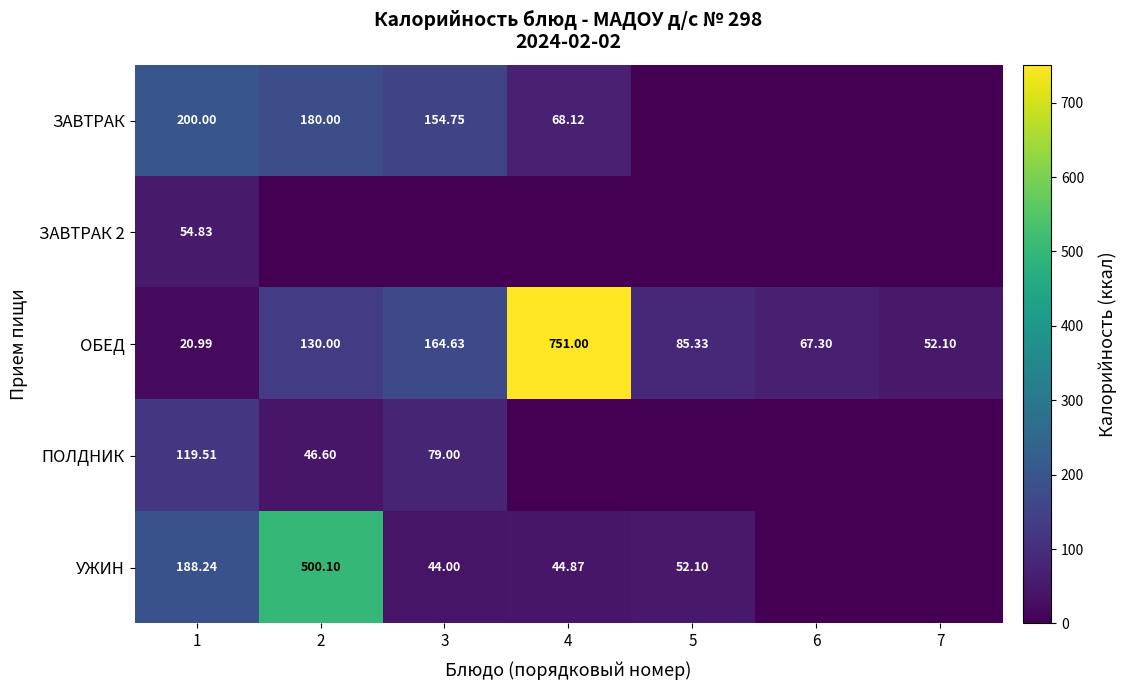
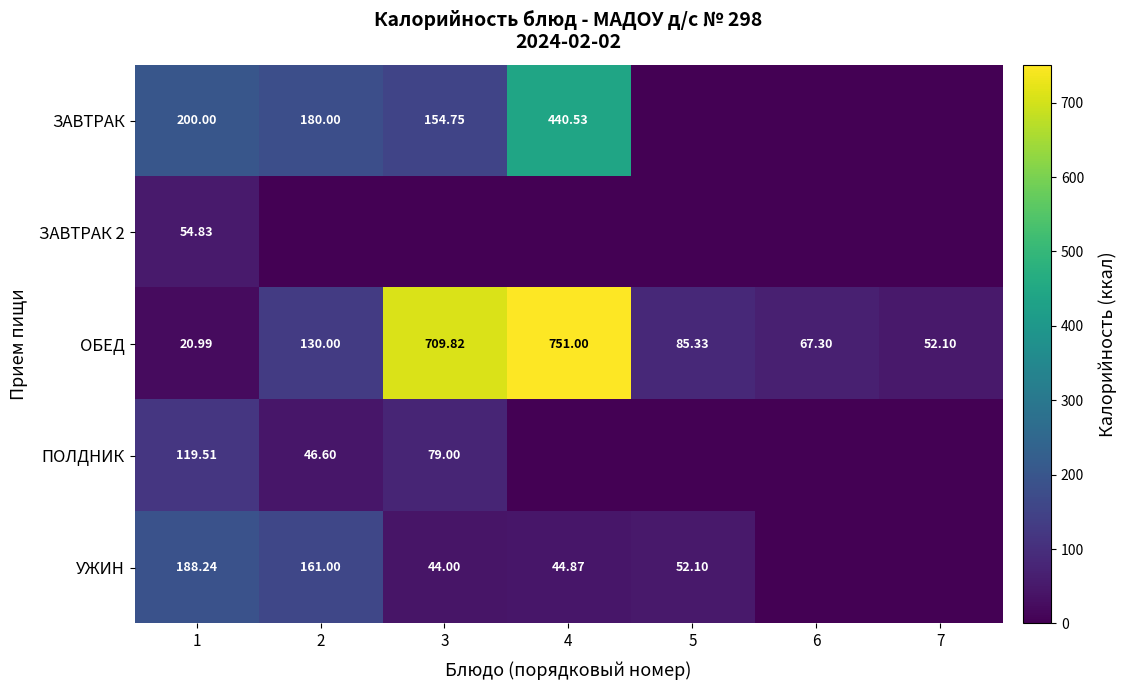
  {
    "ЗАВТРАК": {
      "1": 200.00,
      "2": 180.00,
      "3": 154.75,
-     "4": 68.12
+     "4": 440.53
    },
    "ЗАВТРАК 2": {
      "1": 54.83
    },
    "ОБЕД": {
      "1": 20.99,
      "2": 130.00,
-     "3": 164.63,
+     "3": 709.82,
      "4": 751.00,
      "5": 85.33,
      "6": 67.30,
      "7": 52.10
    },
    "ПОЛДНИК": {
      "1": 119.51,
      "2": 46.60,
      "3": 79.00
    },
    "УЖИН": {
      "1": 188.24,
-     "2": 500.10,
+     "2": 161.00,
      "3": 44.00,
      "4": 44.87,
      "5": 52.10
    }
  }
